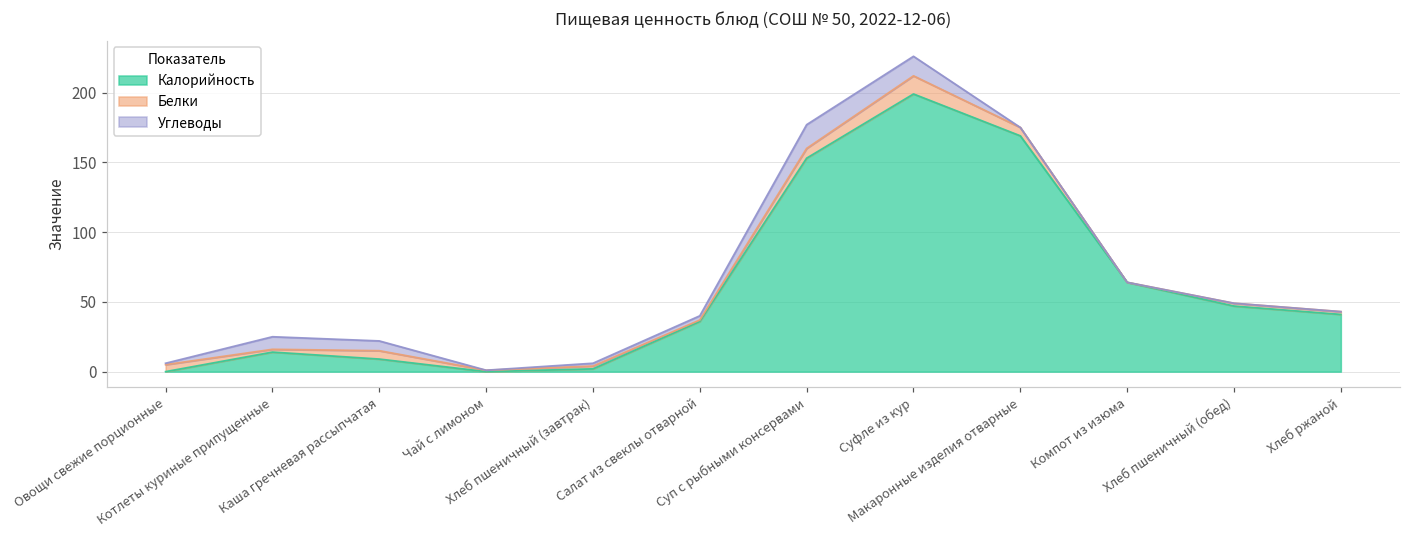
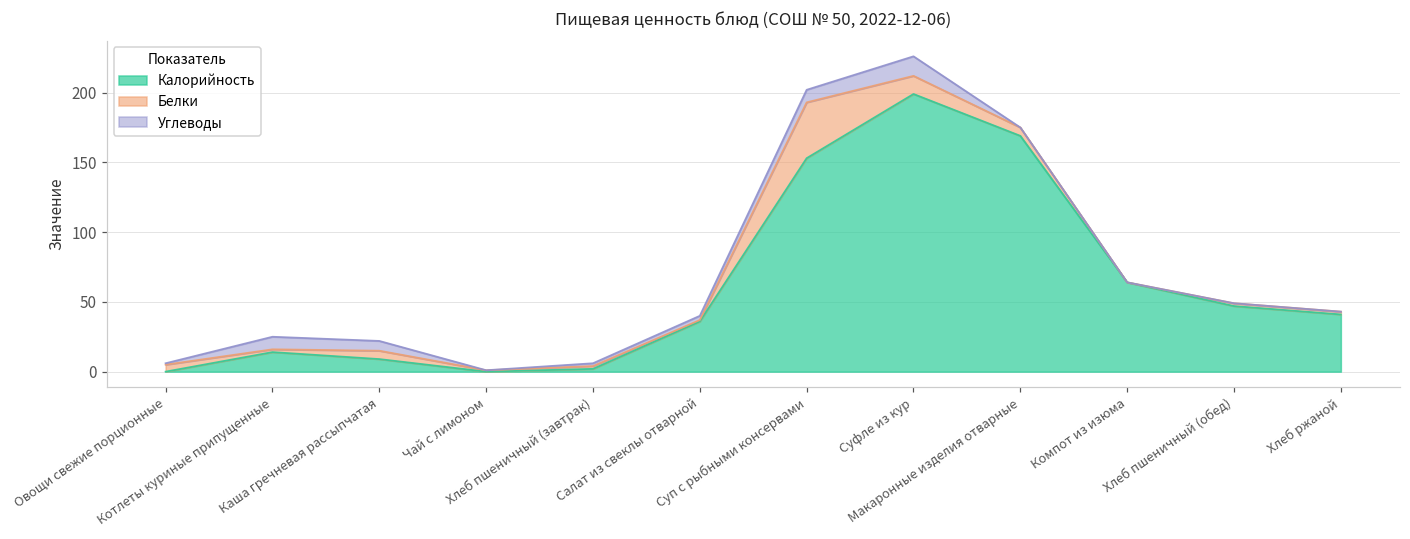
  {
    "Калорийность": {
      "Овощи свежие порционные": 0,
      "Каша гречневая рассыпчатая": 9,
      "Суп с рыбными консервами": 153,
      "Суфле из кур": 199,
      "Макаронные изделия отварные": 169,
      "Хлеб пшеничный (обед)": 47,
      "Хлеб ржаной": 41
    },
    "Белки": {
      "Каша гречневая рассыпчатая": 6,
-     "Суп с рыбными консервами": 7,
+     "Суп с рыбными консервами": 40,
      "Суфле из кур": 13
    },
    "Углеводы": {
      "Котлеты куриные припущенные": 9,
      "Каша гречневая рассыпчатая": 7,
      "Салат из свеклы отварной": 3,
-     "Суп с рыбными консервами": 17,
+     "Суп с рыбными консервами": 9,
      "Суфле из кур": 14
    }
  }
